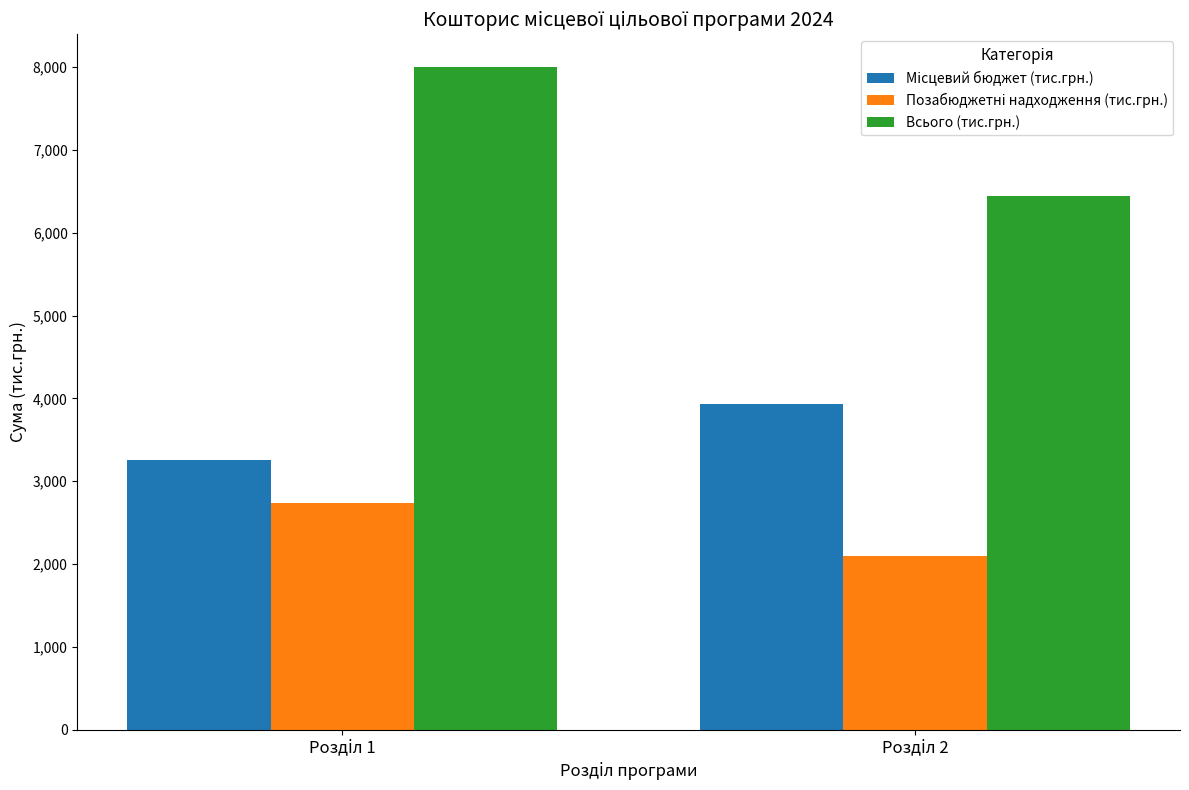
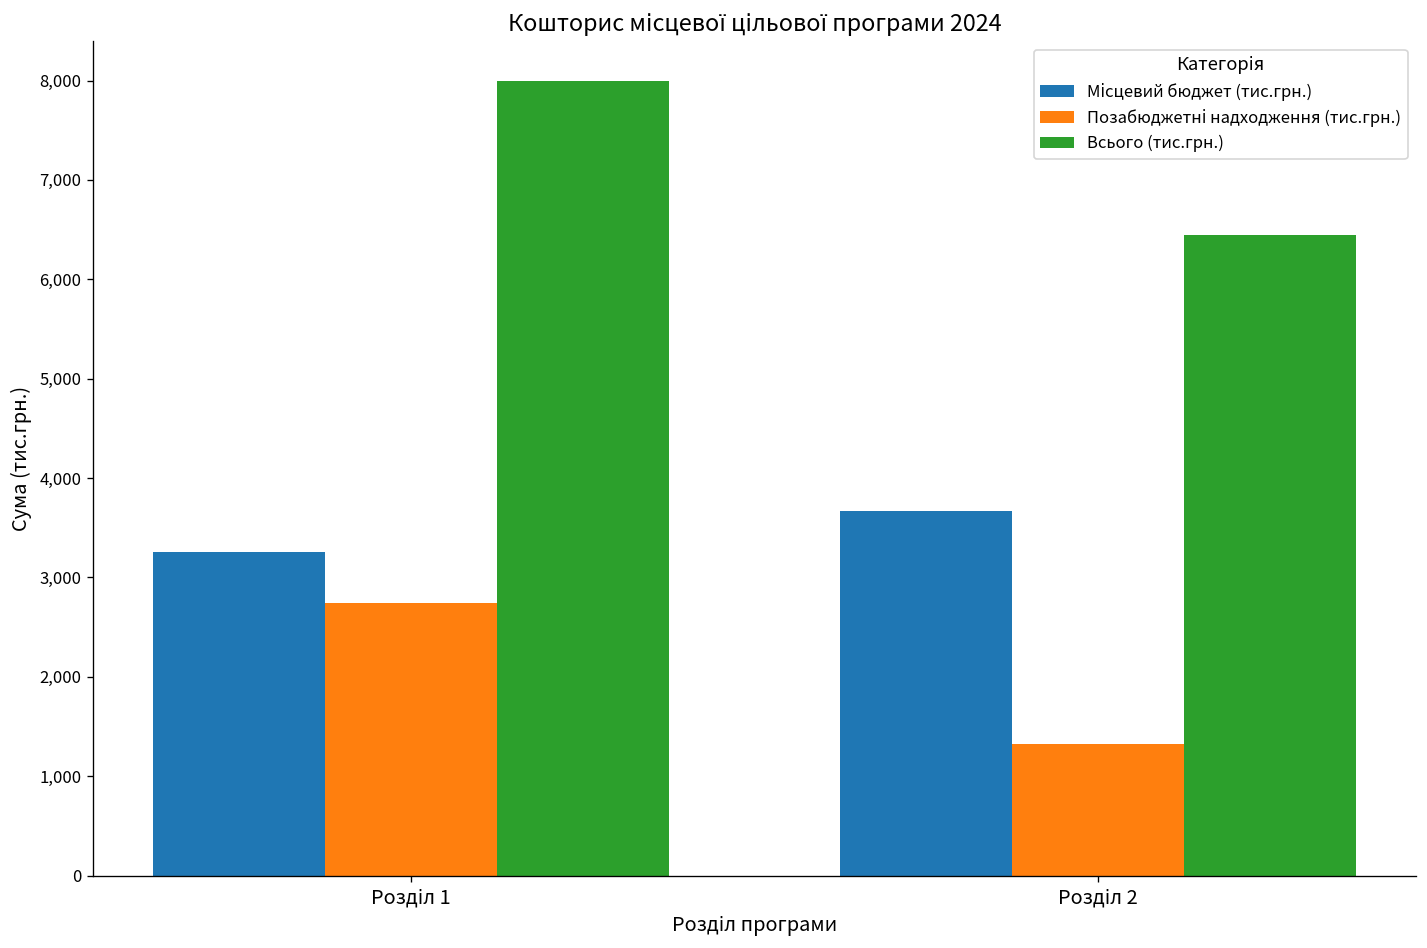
  {
    "Місцевий бюджет (тис.грн.)": {
      "Розділ 1": "3,300",
-     "Розділ 2": "3,900"
+     "Розділ 2": "3,700"
    },
    "Позабюджетні надходження (тис.грн.)": {
      "Розділ 1": "2,700",
-     "Розділ 2": "2,100"
+     "Розділ 2": "1,300"
    },
    "Всього (тис.грн.)": {
      "Розділ 1": "8,000",
      "Розділ 2": "6,400"
    }
  }
